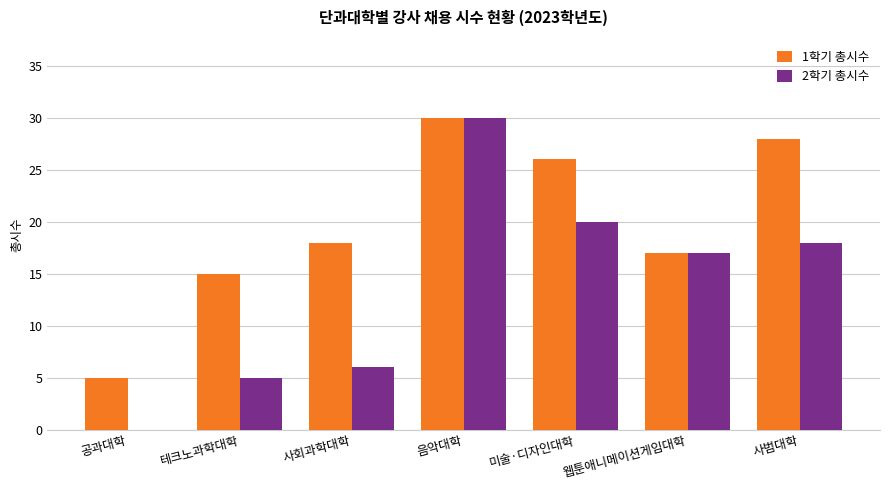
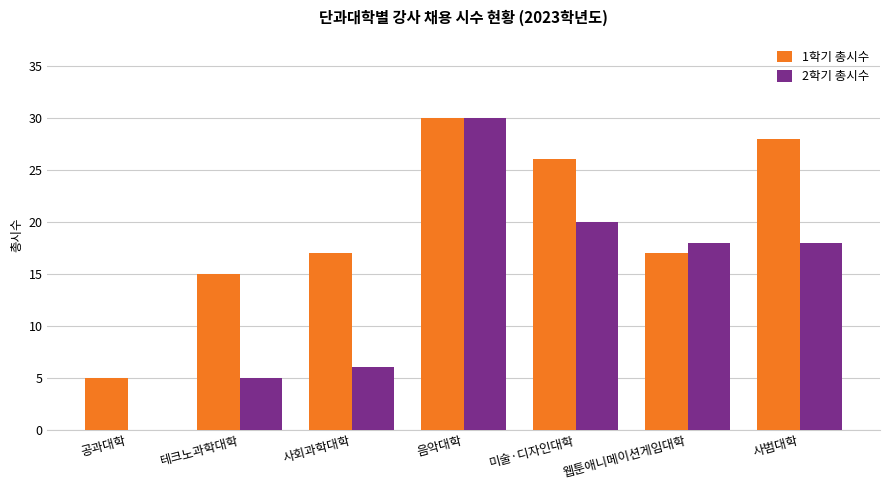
  {
    "1학기 총시수": {
      "공과대학": 5,
      "테크노과학대학": 15,
-     "사회과학대학": 18,
+     "사회과학대학": 17,
      "음악대학": 30,
      "미술·디자인대학": 26,
      "웹툰애니메이션게임대학": 17,
      "사범대학": 28
    },
    "2학기 총시수": {
      "공과대학": 0,
      "테크노과학대학": 5,
      "사회과학대학": 6,
      "음악대학": 30,
      "미술·디자인대학": 20,
-     "웹툰애니메이션게임대학": 17,
+     "웹툰애니메이션게임대학": 18,
      "사범대학": 18
    }
  }
